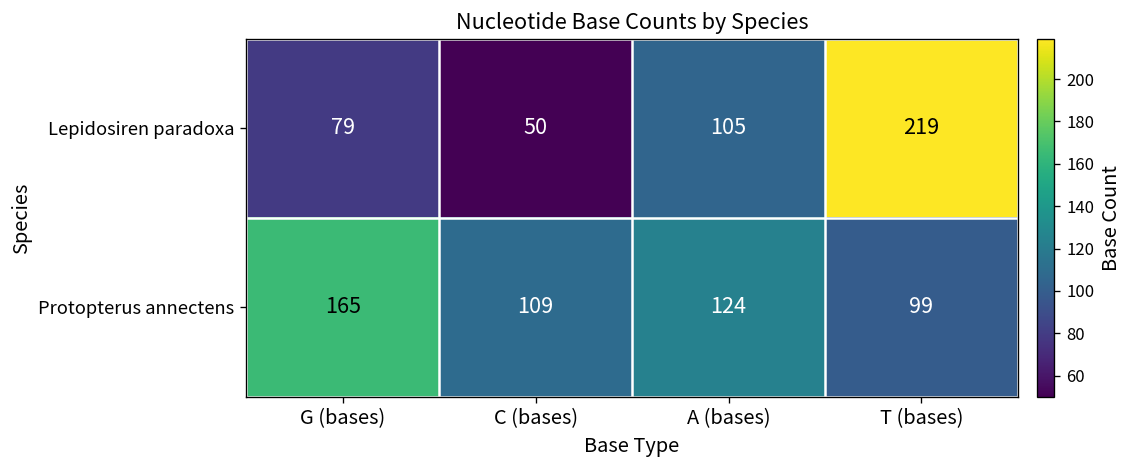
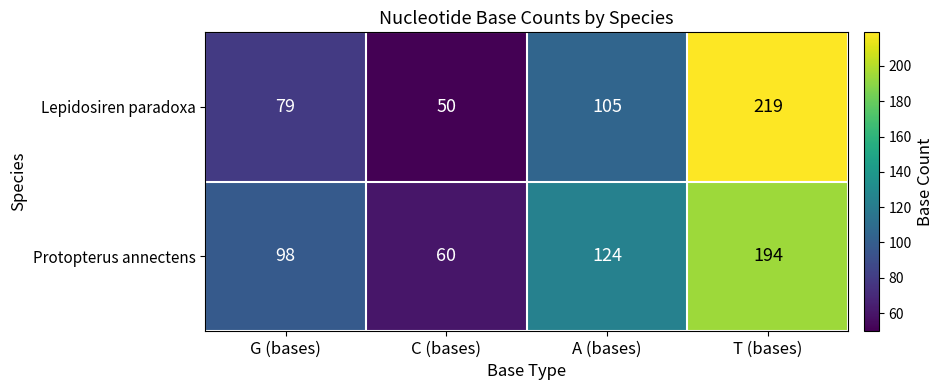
  {
    "Lepidosiren paradoxa": {
      "G (bases)": 79,
      "C (bases)": 50,
      "A (bases)": 105,
      "T (bases)": 219
    },
    "Protopterus annectens": {
-     "G (bases)": 165,
-     "C (bases)": 109,
+     "G (bases)": 98,
+     "C (bases)": 60,
      "A (bases)": 124,
-     "T (bases)": 99
+     "T (bases)": 194
    }
  }
